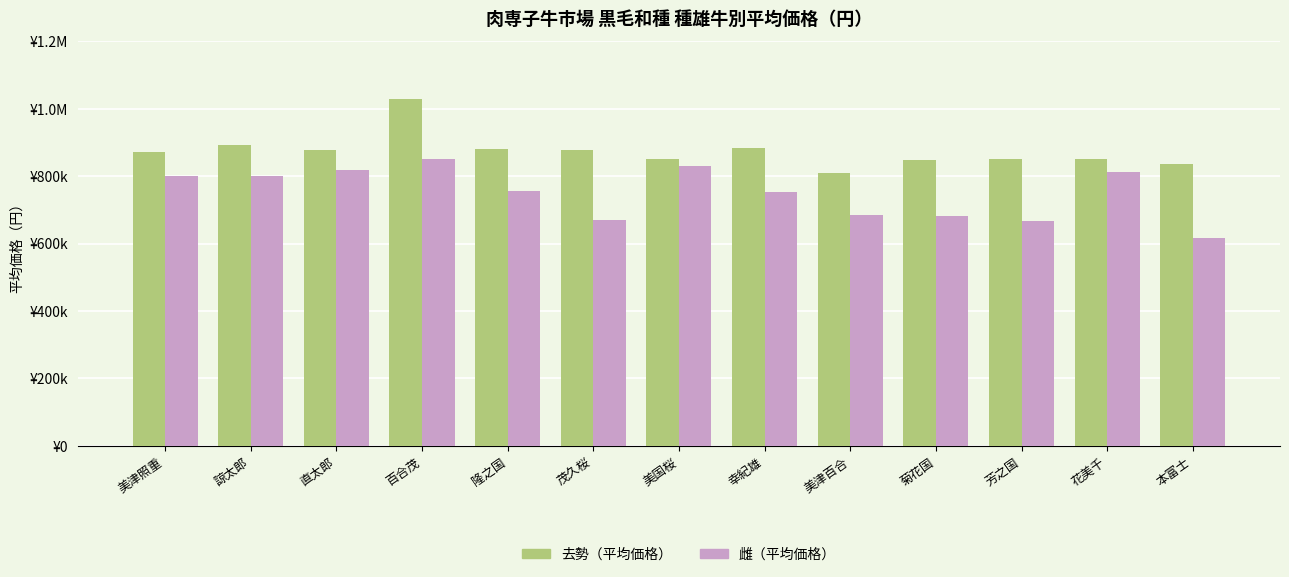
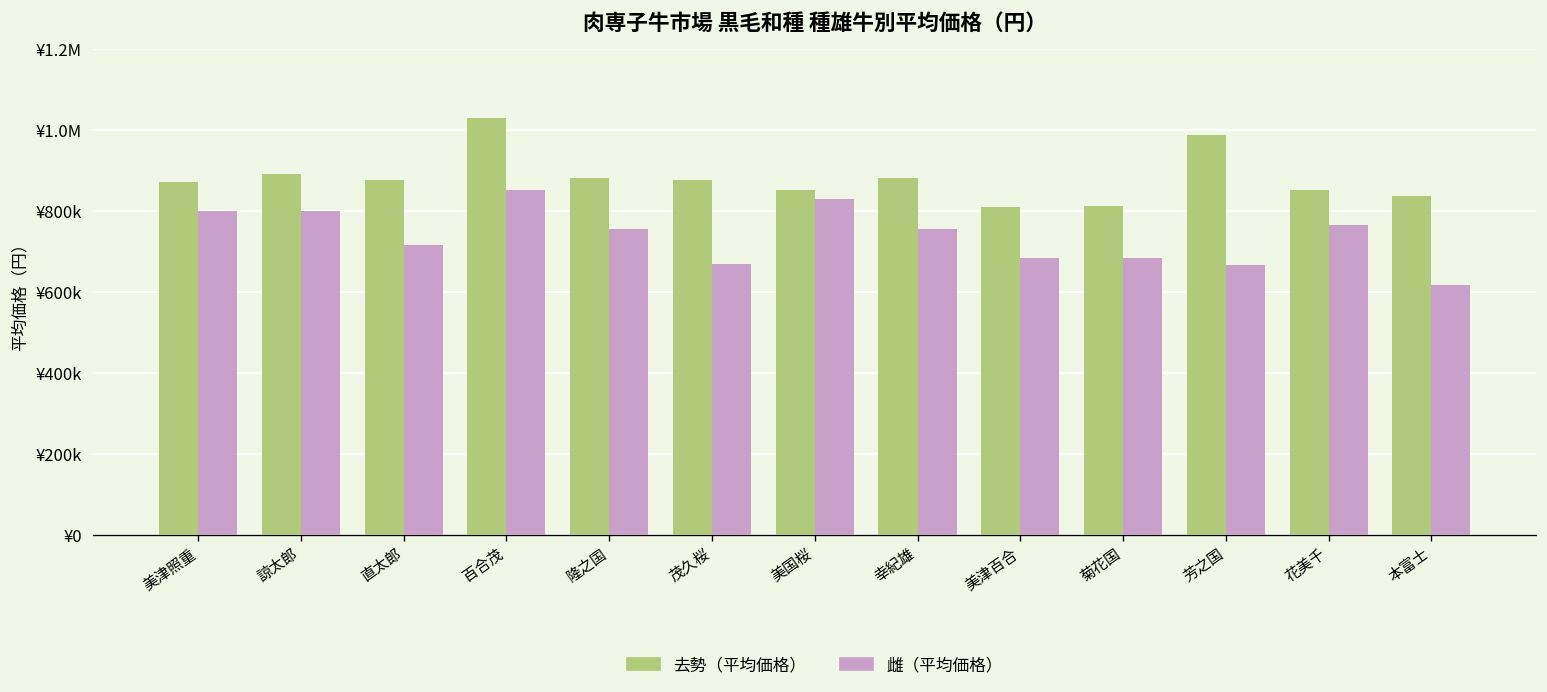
  {
    "去勢（平均価格）": {
      "美津照重": "¥870000",
      "諒太郎": "¥890000",
      "直太郎": "¥880000",
      "百合茂": "¥1030000",
      "隆之国": "¥880000",
      "茂久桜": "¥880000",
      "美国桜": "¥850000",
      "幸紀雄": "¥880000",
      "美津百合": "¥810000",
-     "菊花国": "¥850000",
-     "芳之国": "¥850000",
+     "菊花国": "¥810000",
+     "芳之国": "¥990000",
      "花美千": "¥850000",
      "本富士": "¥840000"
    },
    "雌（平均価格）": {
      "美津照重": "¥800000",
      "諒太郎": "¥800000",
-     "直太郎": "¥820000",
+     "直太郎": "¥720000",
      "百合茂": "¥850000",
      "隆之国": "¥750000",
      "茂久桜": "¥670000",
      "美国桜": "¥830000",
      "幸紀雄": "¥750000",
      "美津百合": "¥680000",
      "菊花国": "¥680000",
      "芳之国": "¥670000",
-     "花美千": "¥810000",
+     "花美千": "¥770000",
      "本富士": "¥620000"
    }
  }
